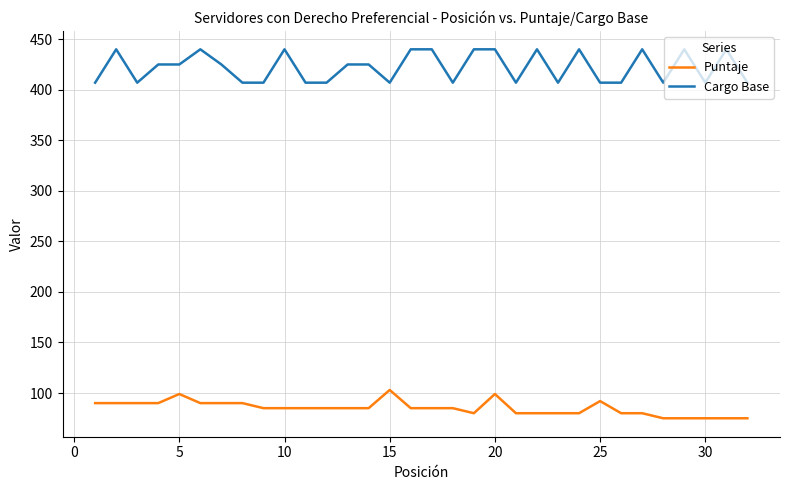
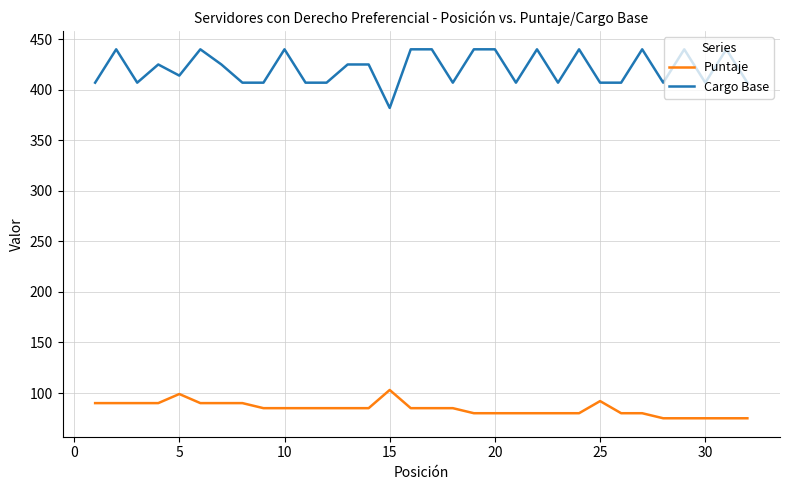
  {
    "Puntaje": {
      "5": 99,
      "10": 85,
      "15": 103,
-     "20": 99,
+     "20": 80,
      "25": 92,
      "30": 75
    },
    "Cargo Base": {
-     "5": 425,
+     "5": 414,
      "10": 440,
-     "15": 407,
+     "15": 382,
      "20": 440,
      "25": 407
    }
  }
